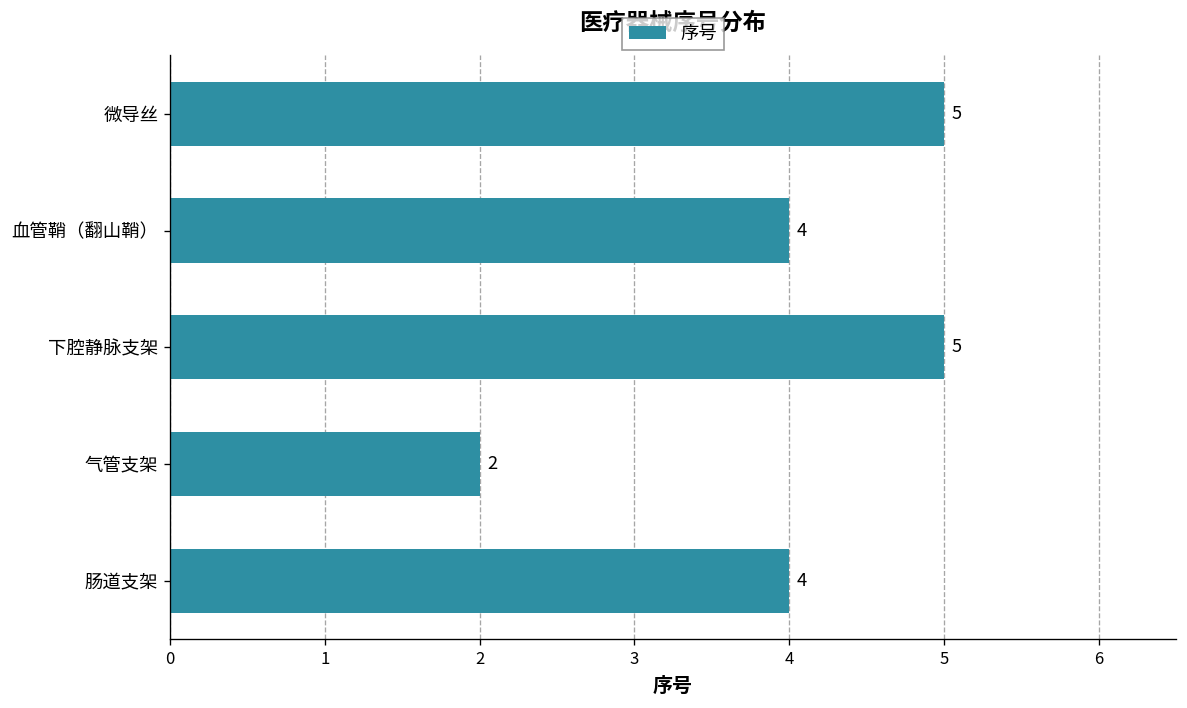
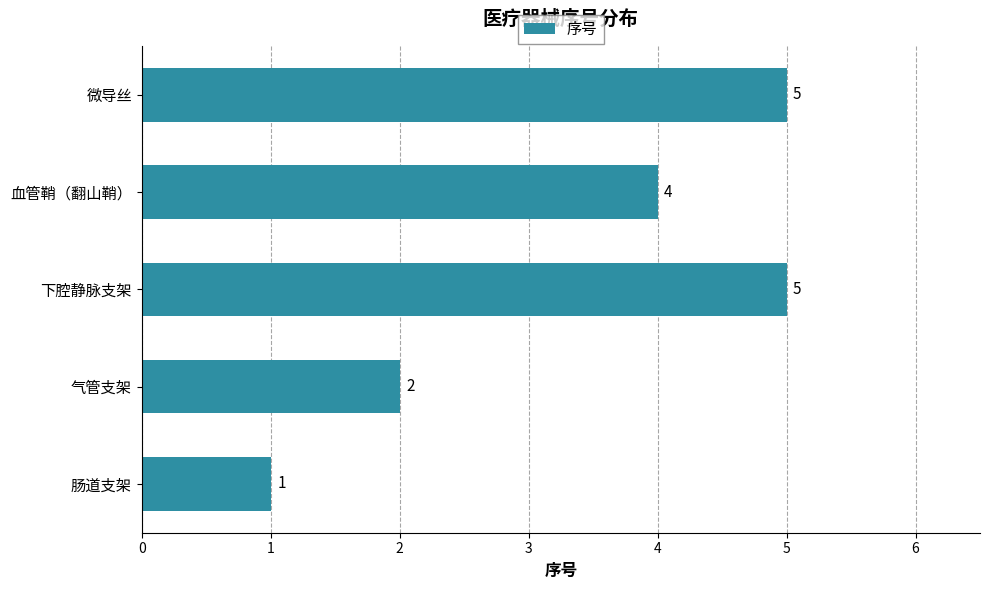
  {
    "微导丝": 5,
    "血管鞘（翻山鞘）": 4,
    "下腔静脉支架": 5,
    "气管支架": 2,
-   "肠道支架": 4
+   "肠道支架": 1
  }
